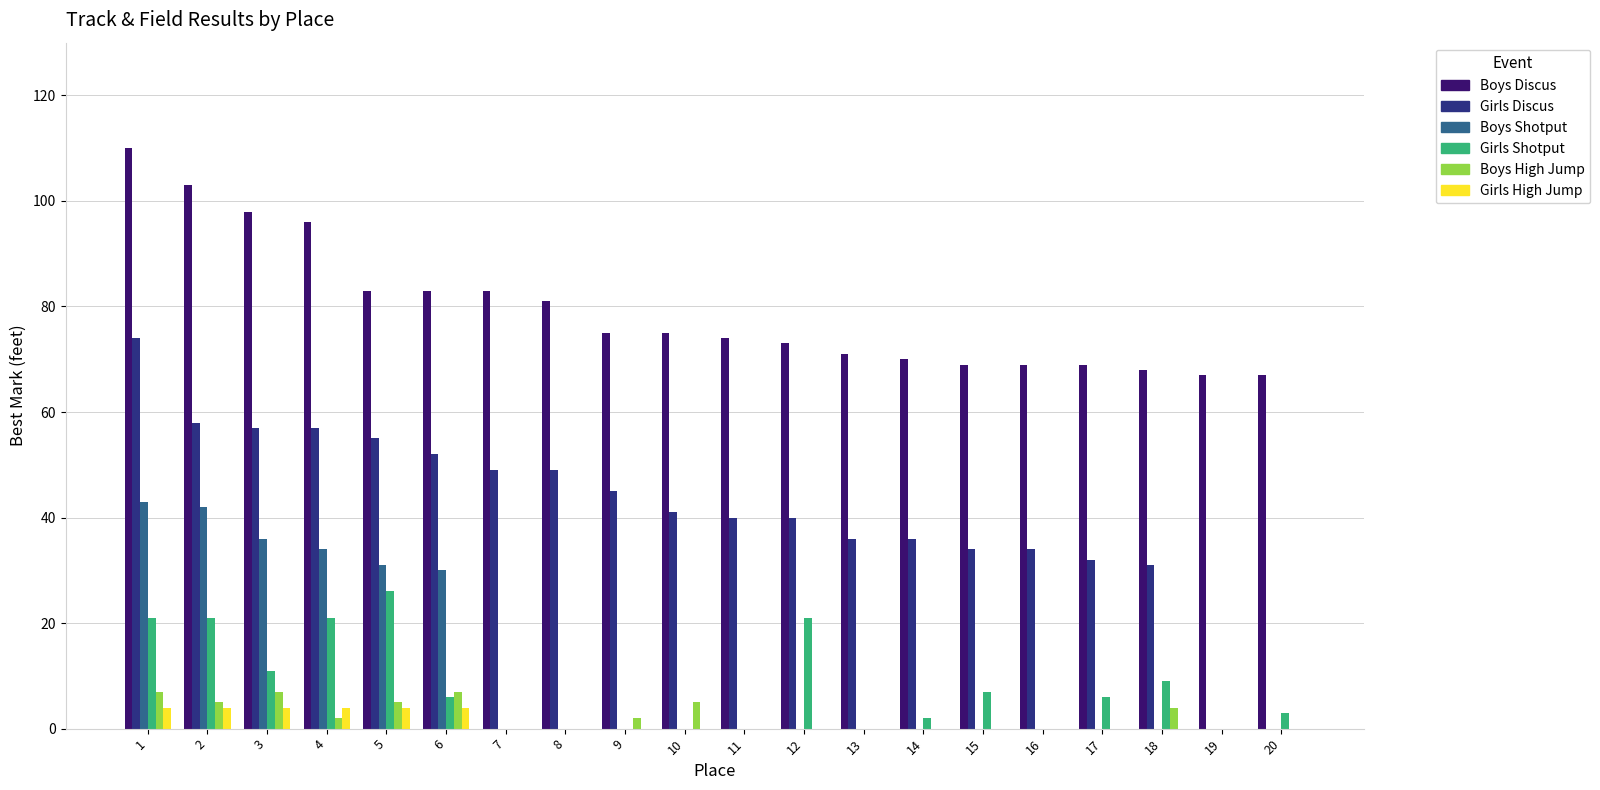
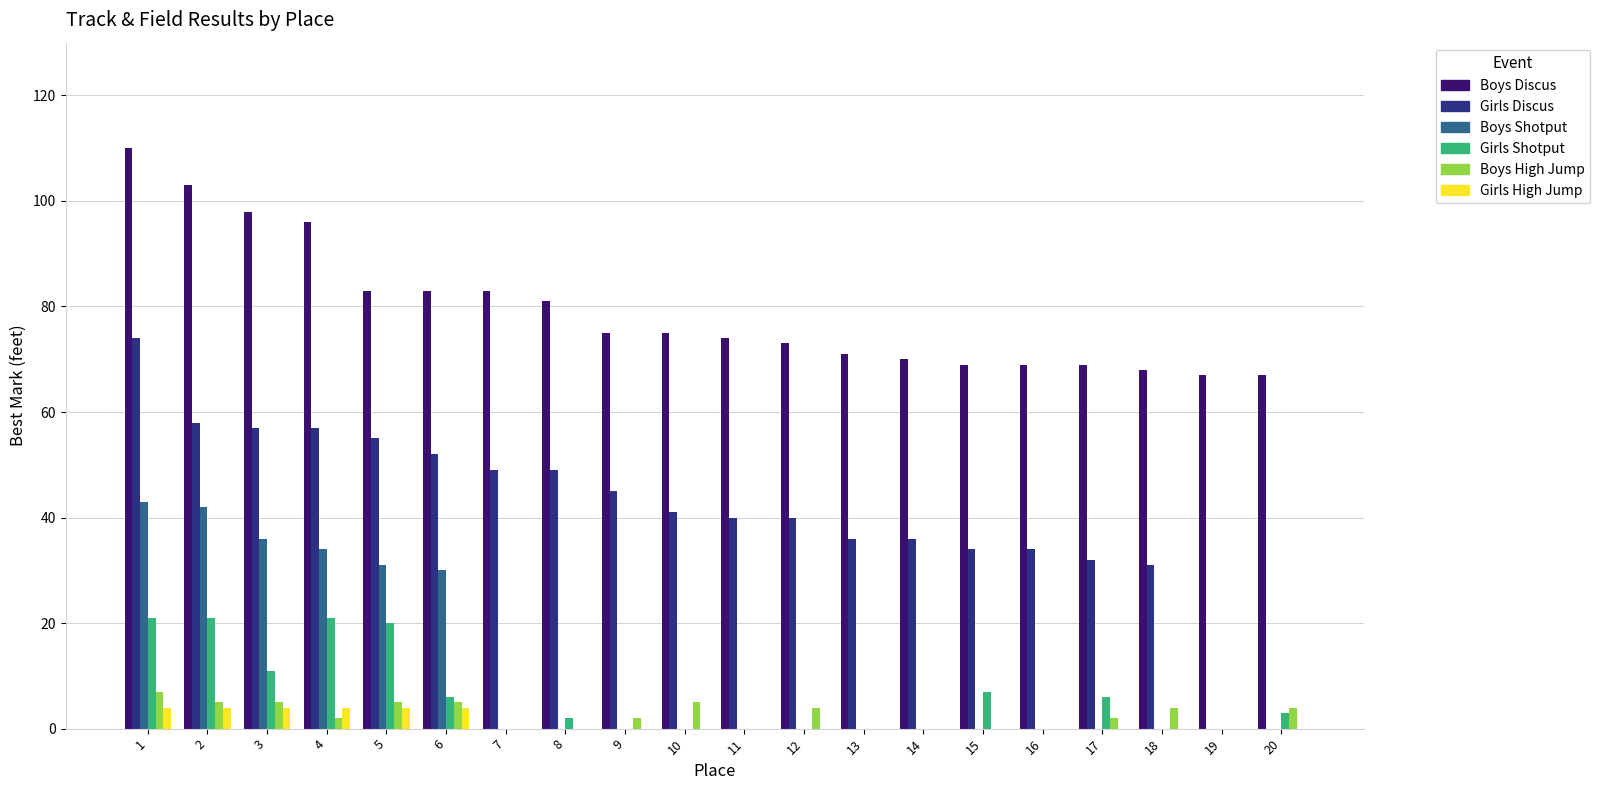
  {
    "Girls Shotput": {
      "1": 21,
      "2": 21,
      "3": 11,
      "4": 21,
-     "5": 26,
+     "5": 20,
      "6": 6,
      "7": 0,
-     "8": 0,
+     "8": 2,
      "9": 0,
      "10": 0,
      "11": 0,
-     "12": 21,
+     "12": 0,
      "13": 0,
-     "14": 2,
+     "14": 0,
      "15": 7,
      "16": 0,
      "17": 6,
-     "18": 9,
+     "18": 0,
      "19": 0,
      "20": 3
    },
    "Boys High Jump": {
      "1": 7,
      "2": 5,
-     "3": 7,
+     "3": 5,
      "4": 2,
      "5": 5,
-     "6": 7,
+     "6": 5,
      "7": 0,
      "8": 0,
      "9": 2,
      "10": 5,
      "11": 0,
-     "12": 0,
+     "12": 4,
      "13": 0,
      "14": 0,
      "15": 0,
      "16": 0,
-     "17": 0,
+     "17": 2,
      "18": 4,
      "19": 0,
-     "20": 0
+     "20": 4
    },
    "Girls High Jump": {
      "1": 4,
      "2": 4,
      "3": 4,
      "4": 4,
      "5": 4,
      "6": 4,
      "7": 0,
      "8": 0,
      "9": 0,
      "10": 0,
      "11": 0,
      "12": 0,
      "13": 0,
      "14": 0,
      "15": 0,
      "16": 0,
      "17": 0,
      "18": 0,
      "19": 0,
      "20": 0
    }
  }
